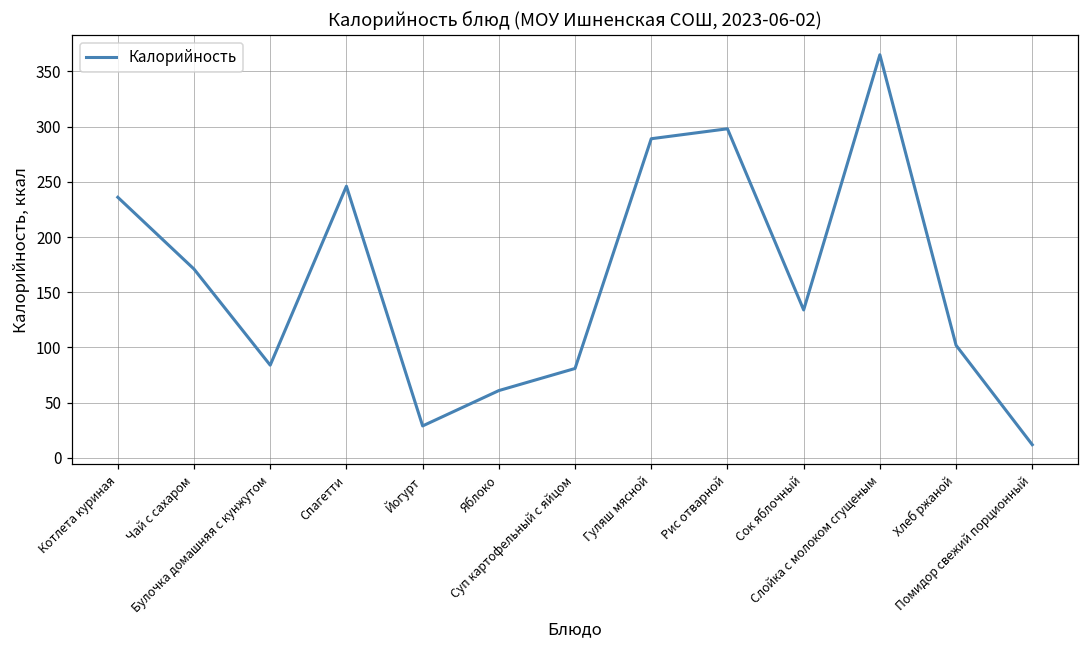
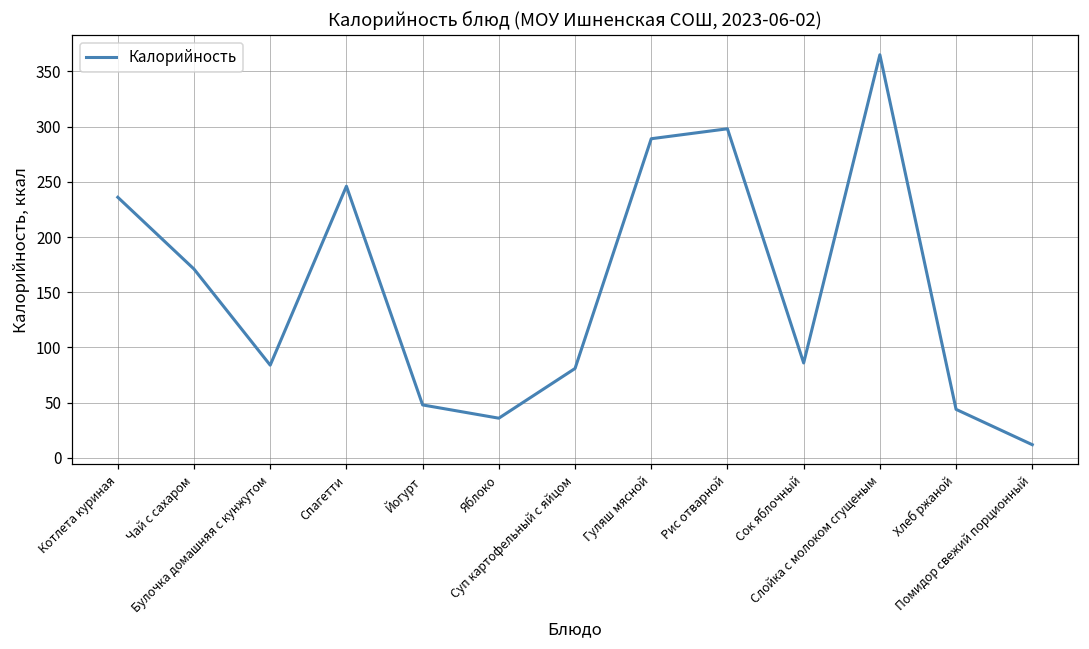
  {
    "Котлета куриная": 236,
    "Чай с сахаром": 171,
    "Булочка домашняя с кунжутом": 84,
    "Спагетти": 246,
-   "Йогурт": 29,
-   "Яблоко": 61,
+   "Йогурт": 48,
+   "Яблоко": 36,
    "Суп картофельный с яйцом": 81,
    "Гуляш мясной": 289,
    "Рис отварной": 298,
-   "Сок яблочный": 134,
+   "Сок яблочный": 86,
    "Слойка с молоком сгущеным": 365,
-   "Хлеб ржаной": 102,
+   "Хлеб ржаной": 44,
    "Помидор свежий порционный": 12
  }
